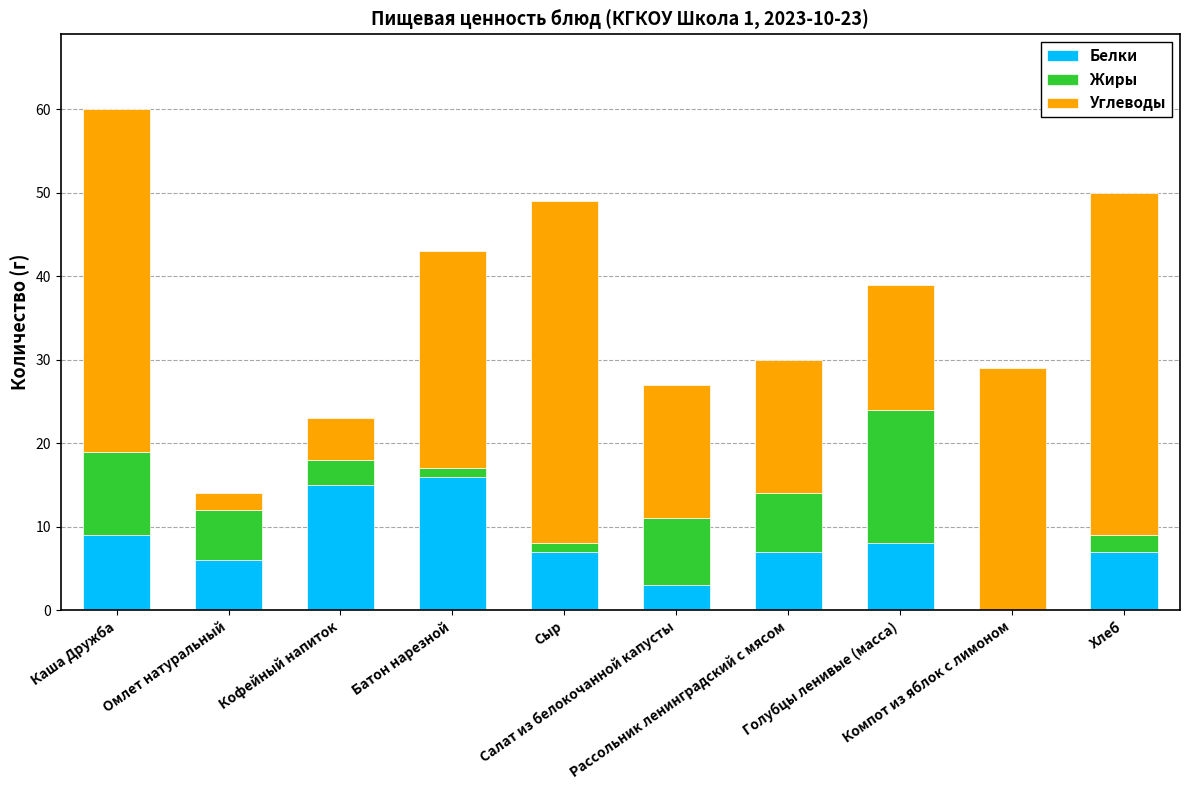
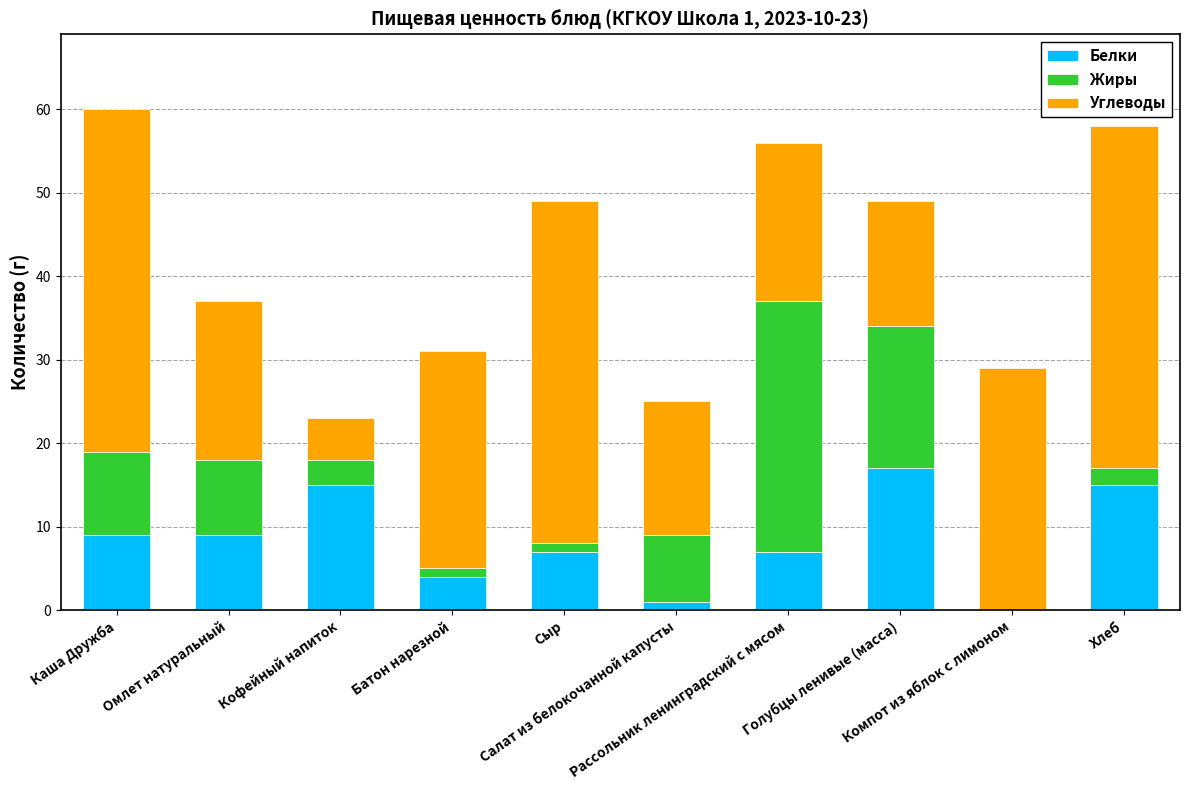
  {
    "Белки": {
      "Каша Дружба": 9,
-     "Омлет натуральный": 6,
+     "Омлет натуральный": 9,
      "Кофейный напиток": 15,
-     "Батон нарезной": 16,
+     "Батон нарезной": 4,
      "Сыр": 7,
-     "Салат из белокочанной капусты": 3,
+     "Салат из белокочанной капусты": 1,
      "Рассольник ленинградский с мясом": 7,
-     "Голубцы ленивые (масса)": 8,
+     "Голубцы ленивые (масса)": 17,
      "Компот из яблок с лимоном": 0,
-     "Хлеб": 7
+     "Хлеб": 15
    },
    "Жиры": {
      "Каша Дружба": 10,
-     "Омлет натуральный": 6,
+     "Омлет натуральный": 9,
      "Кофейный напиток": 3,
      "Батон нарезной": 1,
      "Сыр": 1,
      "Салат из белокочанной капусты": 8,
-     "Рассольник ленинградский с мясом": 7,
-     "Голубцы ленивые (масса)": 16,
+     "Рассольник ленинградский с мясом": 30,
+     "Голубцы ленивые (масса)": 17,
      "Компот из яблок с лимоном": 0,
      "Хлеб": 2
    },
    "Углеводы": {
      "Каша Дружба": 41,
-     "Омлет натуральный": 2,
+     "Омлет натуральный": 19,
      "Кофейный напиток": 5,
      "Батон нарезной": 26,
      "Сыр": 41,
      "Салат из белокочанной капусты": 16,
-     "Рассольник ленинградский с мясом": 16,
+     "Рассольник ленинградский с мясом": 19,
      "Голубцы ленивые (масса)": 15,
      "Компот из яблок с лимоном": 29,
      "Хлеб": 41
    }
  }
